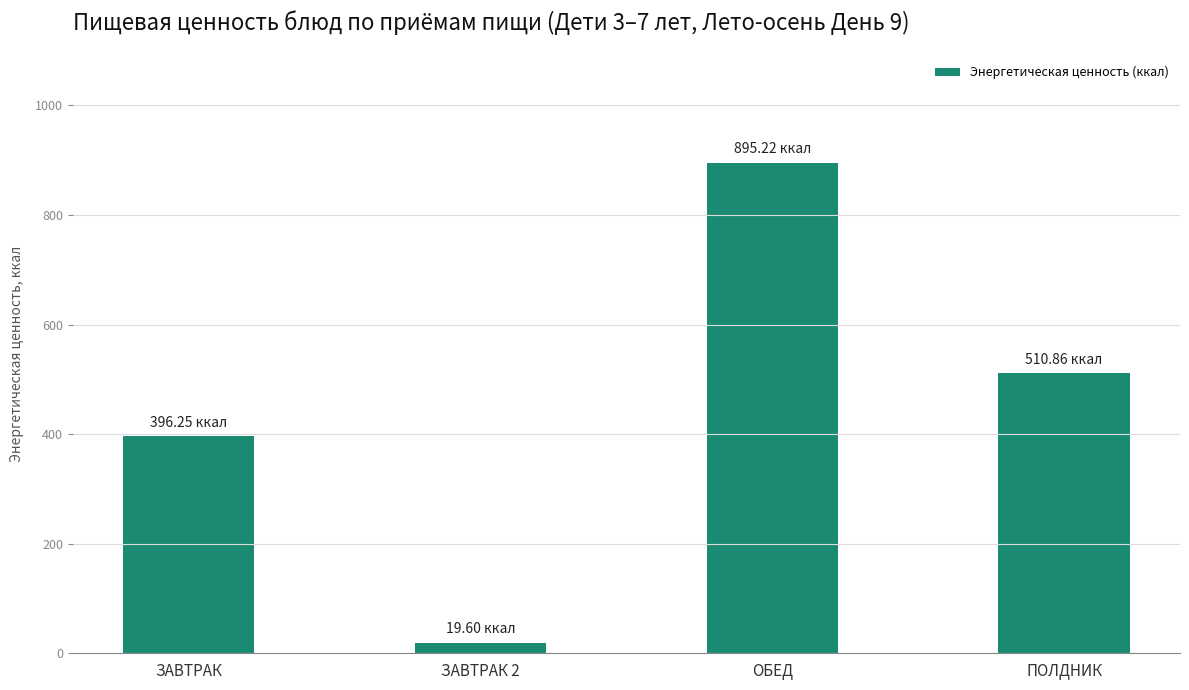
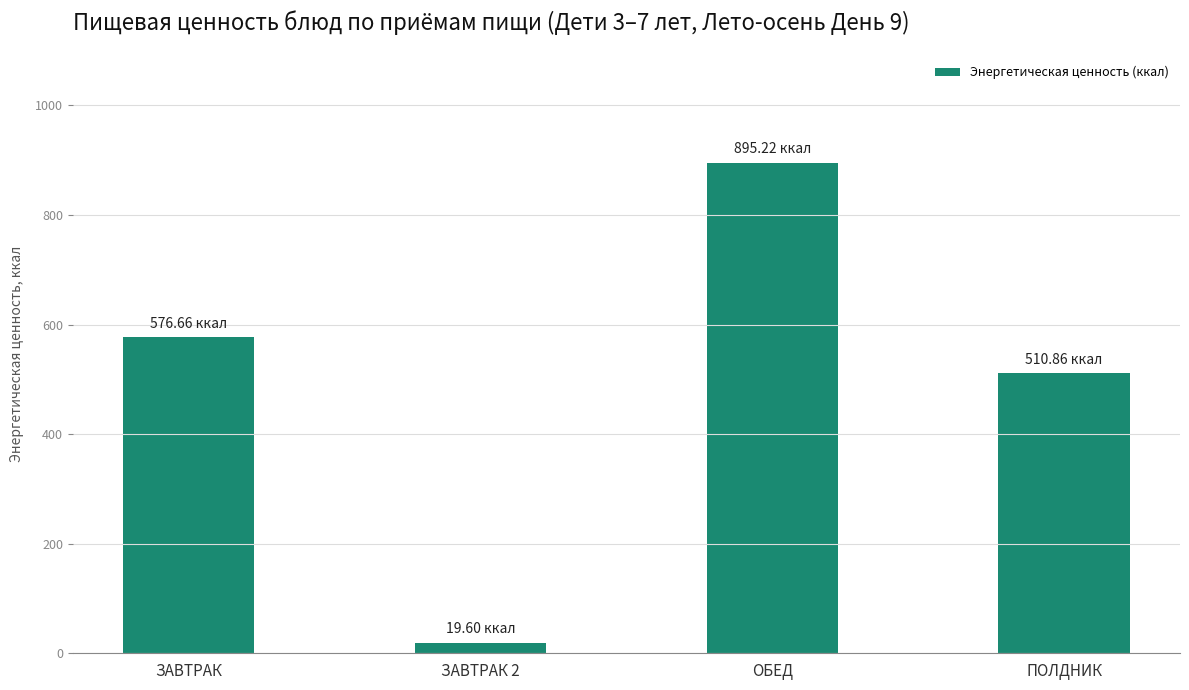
  {
-   "ЗАВТРАК": 396.25,
+   "ЗАВТРАК": 576.66,
    "ЗАВТРАК 2": 19.60,
    "ОБЕД": 895.22,
    "ПОЛДНИК": 510.86
  }
